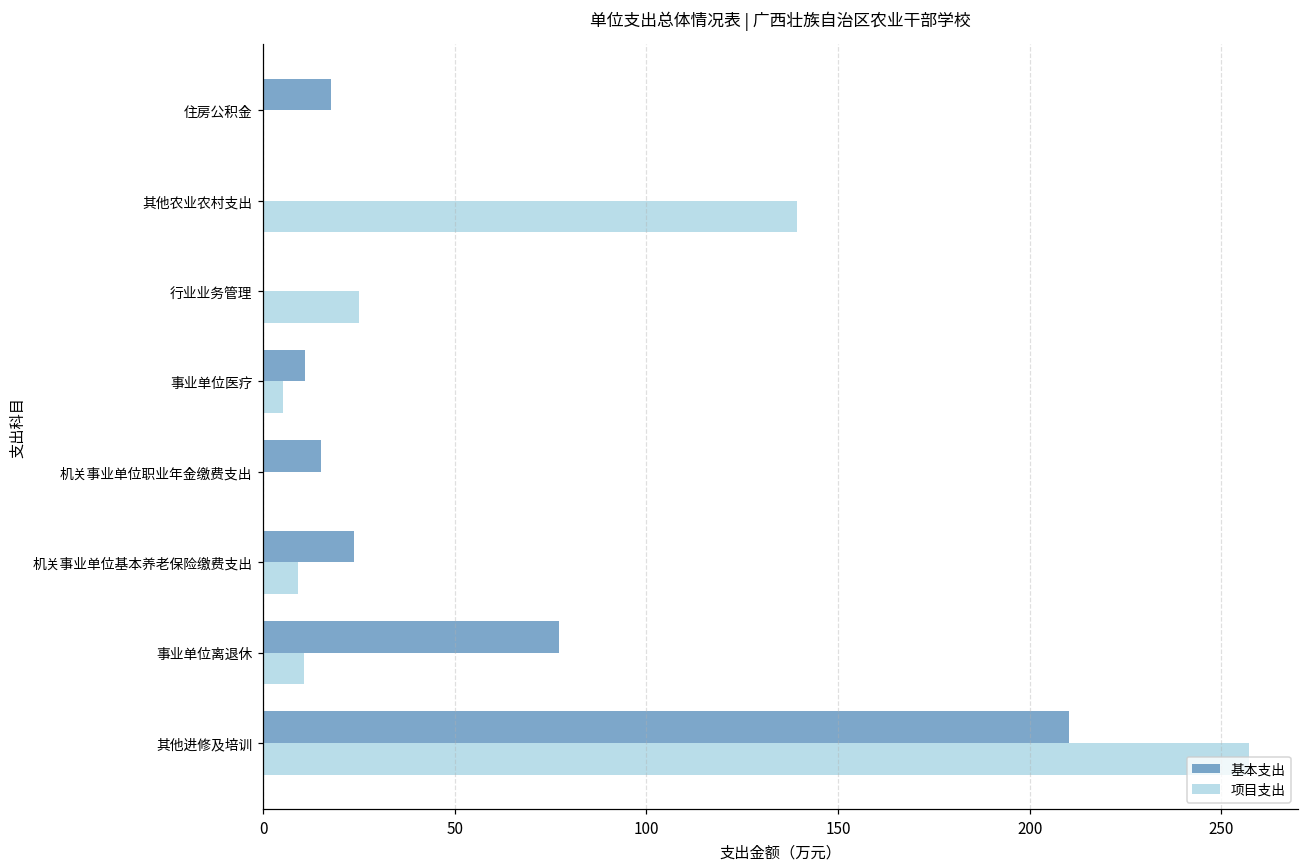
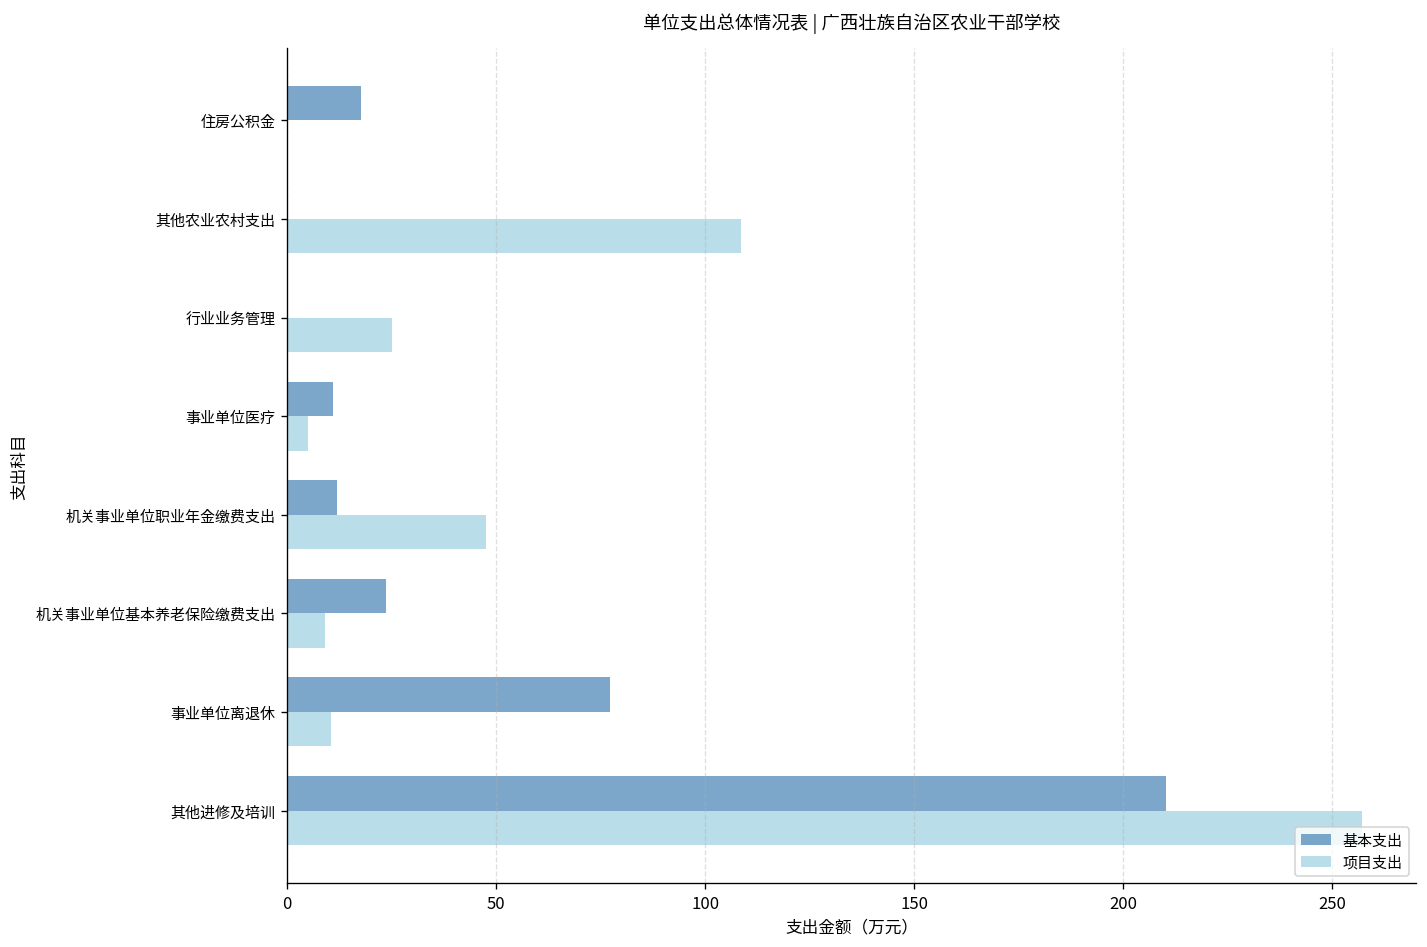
  {
    "基本支出": {
      "住房公积金": 18,
      "其他农业农村支出": 0,
      "行业业务管理": 0,
      "事业单位医疗": 11,
-     "机关事业单位职业年金缴费支出": 15,
+     "机关事业单位职业年金缴费支出": 12,
      "机关事业单位基本养老保险缴费支出": 24,
      "事业单位离退休": 77,
      "其他进修及培训": 210
    },
    "项目支出": {
      "住房公积金": 0,
-     "其他农业农村支出": 139,
+     "其他农业农村支出": 109,
      "行业业务管理": 25,
      "事业单位医疗": 5,
-     "机关事业单位职业年金缴费支出": 0,
+     "机关事业单位职业年金缴费支出": 48,
      "机关事业单位基本养老保险缴费支出": 9,
      "事业单位离退休": 11
    }
  }
